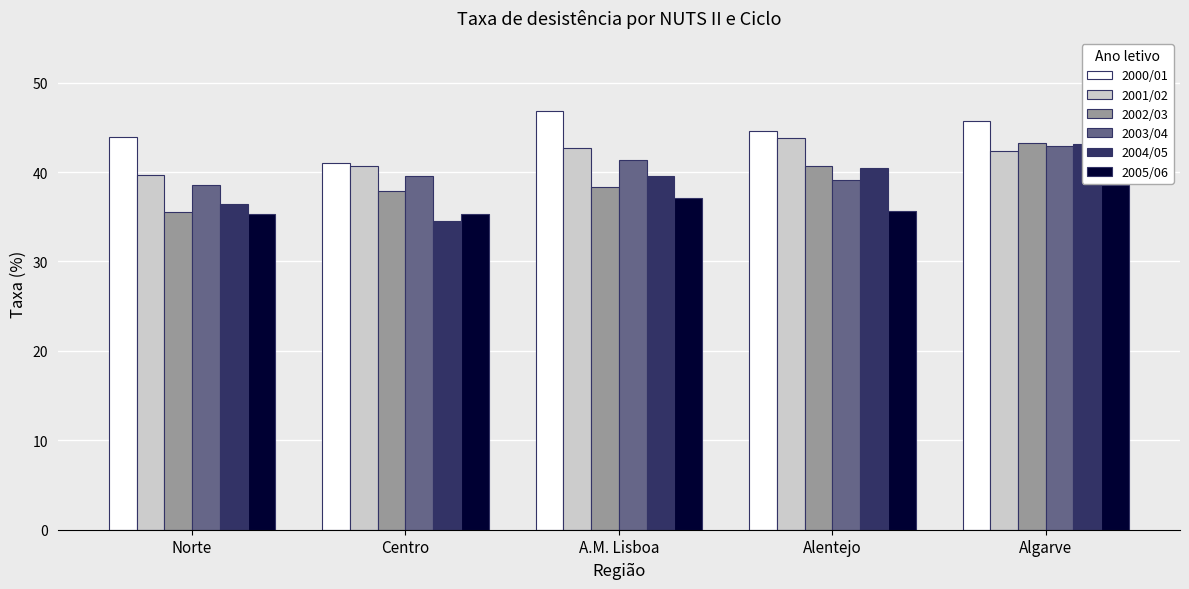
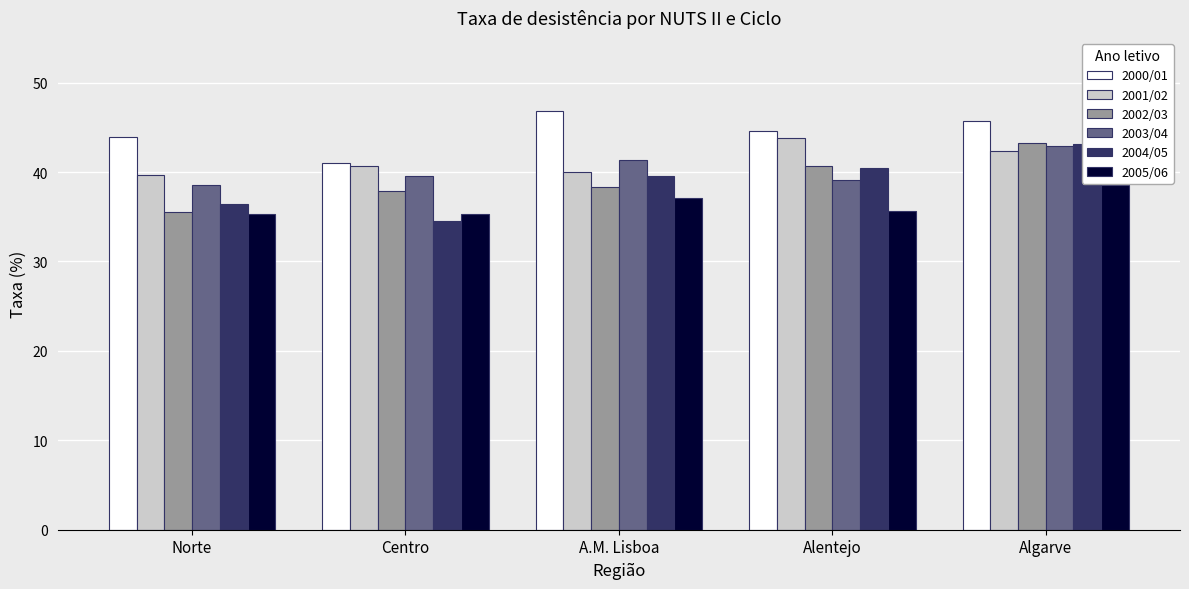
  {
    "2000/01": {
      "Norte": 44,
      "Centro": 41,
      "A.M. Lisboa": 47,
      "Alentejo": 45,
      "Algarve": 46
    },
    "2001/02": {
      "Norte": 40,
      "Centro": 41,
-     "A.M. Lisboa": 43,
+     "A.M. Lisboa": 40,
      "Alentejo": 44,
      "Algarve": 42
    },
    "2002/03": {
      "Norte": 36,
      "Centro": 38,
      "A.M. Lisboa": 38,
      "Alentejo": 41,
      "Algarve": 43
    },
    "2003/04": {
      "Norte": 39,
      "Centro": 40,
      "A.M. Lisboa": 41,
      "Alentejo": 39,
      "Algarve": 43
    },
    "2004/05": {
      "Norte": 36,
      "Centro": 35,
      "A.M. Lisboa": 40,
      "Alentejo": 40
    },
    "2005/06": {
      "Norte": 35,
      "Centro": 35,
      "A.M. Lisboa": 37,
      "Alentejo": 36,
      "Algarve": 39
    }
  }
